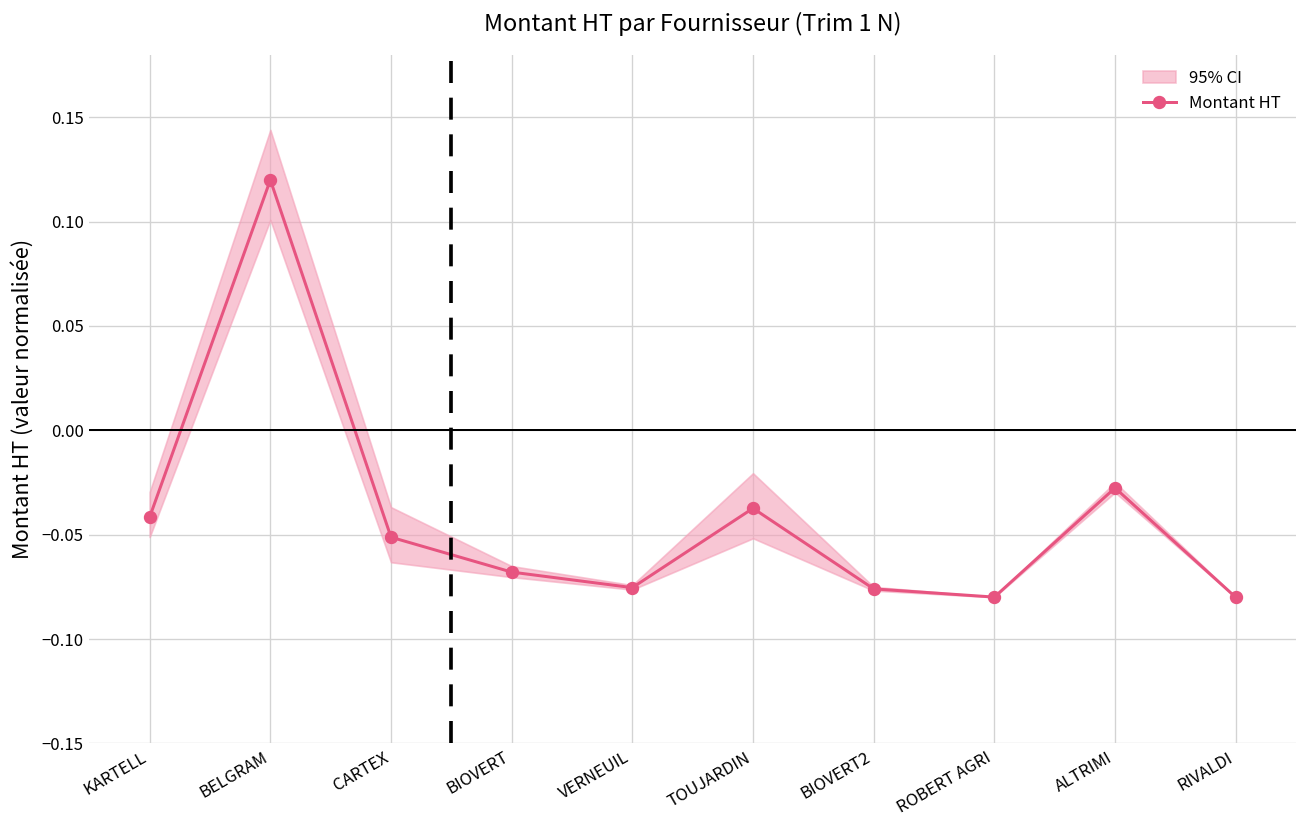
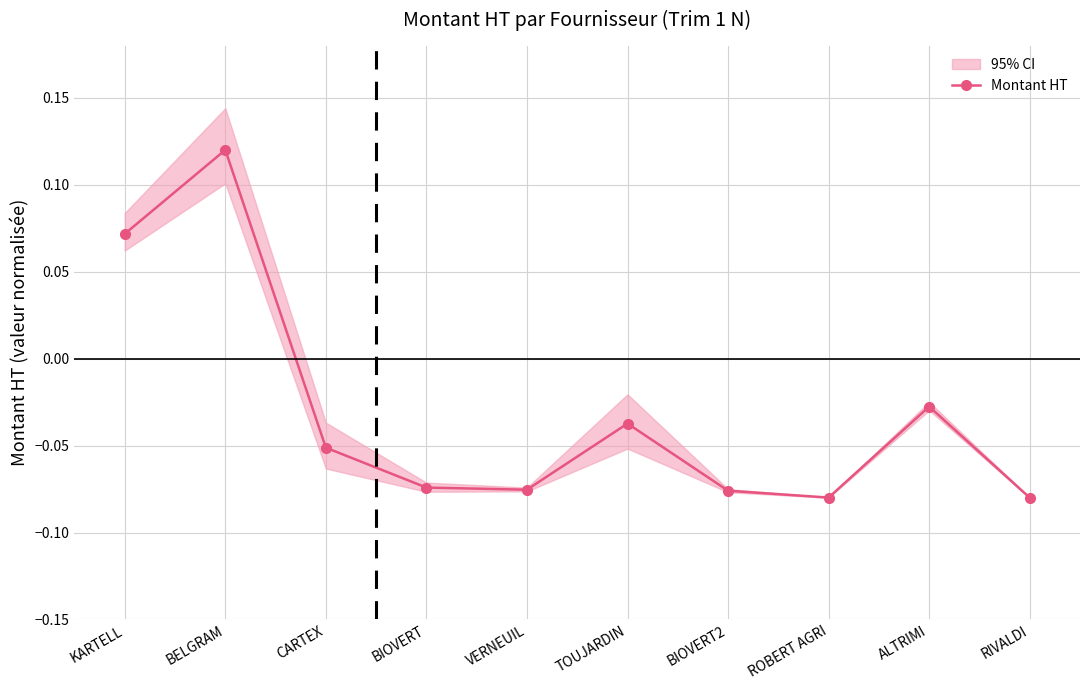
  {
    "Montant HT": {
-     "KARTELL": -0.042,
+     "KARTELL": 0.072,
      "BELGRAM": 0.120,
      "CARTEX": -0.051,
-     "BIOVERT": -0.068,
+     "BIOVERT": -0.074,
      "TOUJARDIN": -0.037,
      "ALTRIMI": -0.028
    }
  }
